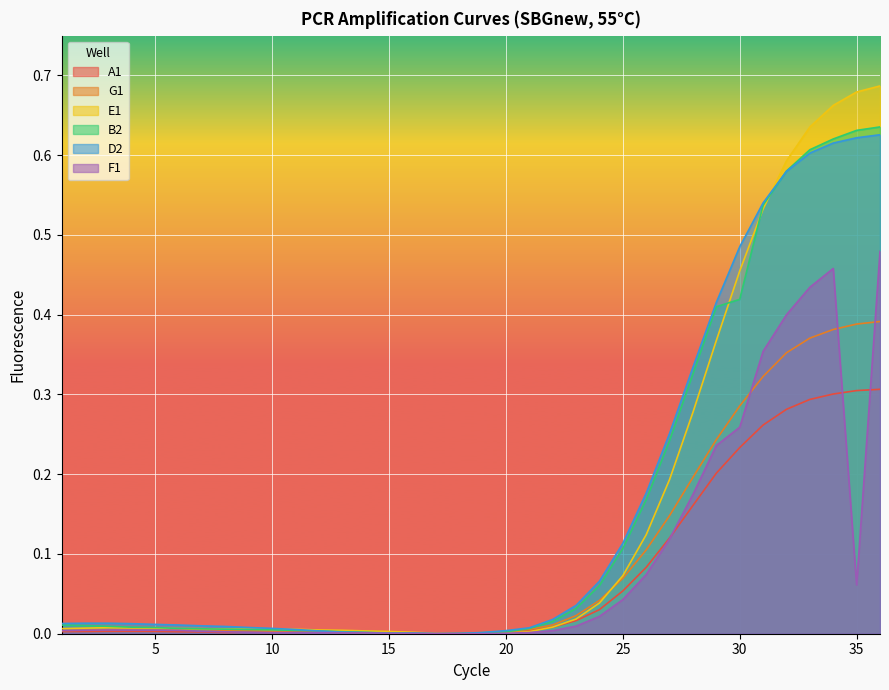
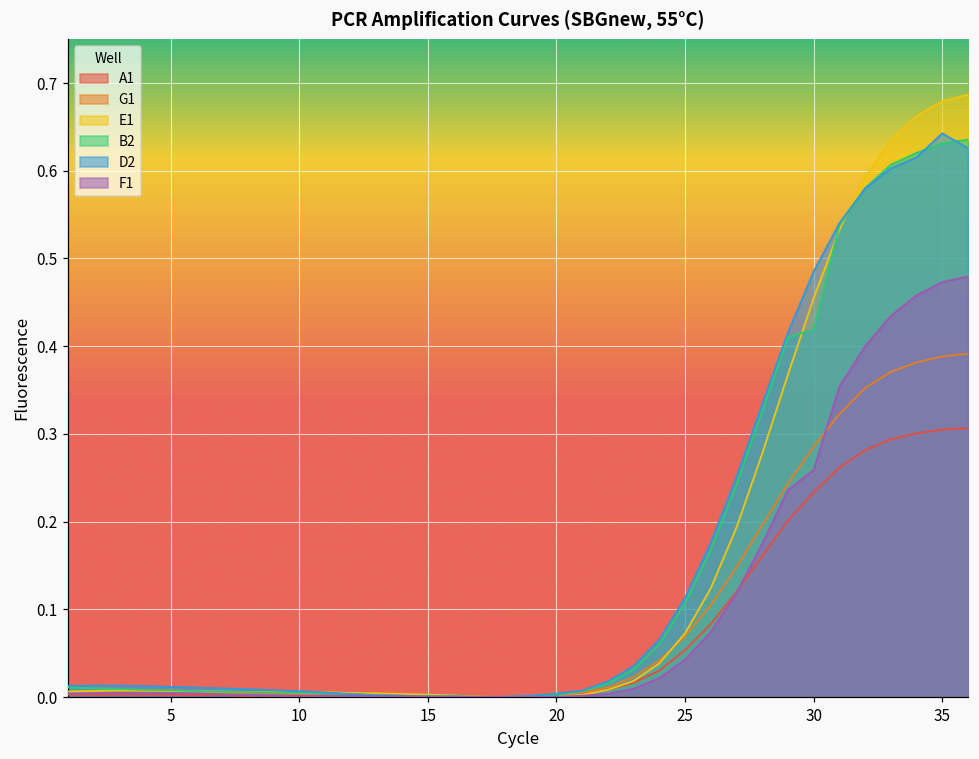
  {
    "E1": {
      "25": 0.07,
      "30": 0.45,
      "35": 0.68
    },
    "B2": {
      "25": 0.11,
      "30": 0.42,
      "35": 0.63
    },
    "D2": {
      "5": 0.01,
      "25": 0.11,
      "30": 0.49,
-     "35": 0.62
+     "35": 0.64
    },
    "F1": {
      "25": 0.04,
      "30": 0.26,
-     "35": 0.06
+     "35": 0.47
    }
  }
